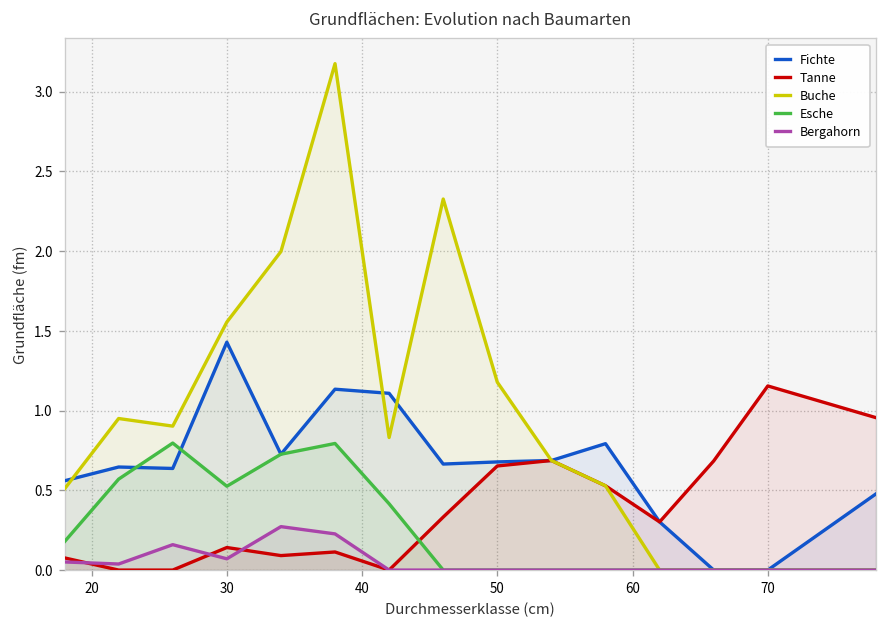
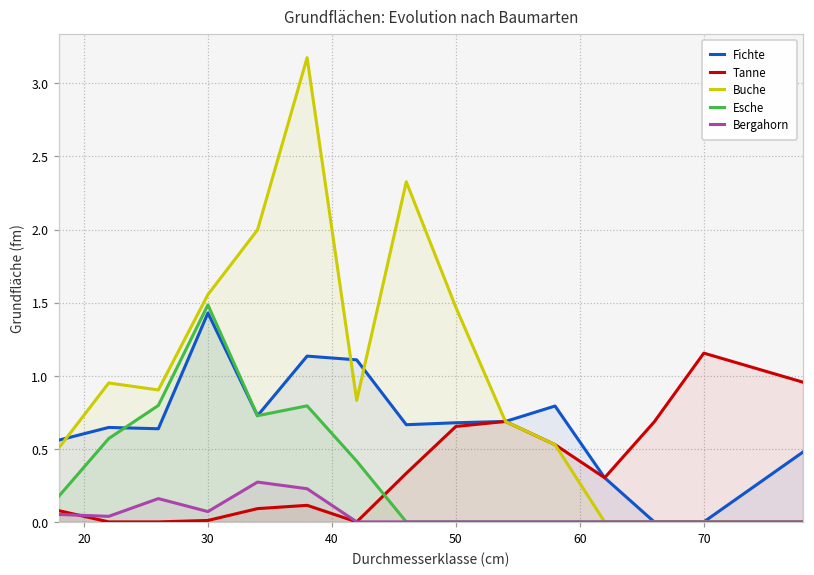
  {
    "Fichte": {
      "30": 1.43,
      "50": 0.68
    },
    "Tanne": {
-     "30": 0.14,
+     "30": 0.01,
      "50": 0.65,
      "70": 1.15
    },
    "Buche": {
      "30": 1.56,
-     "50": 1.18
+     "50": 1.47
    },
    "Esche": {
-     "30": 0.53
+     "30": 1.48
    },
    "Bergahorn": {
      "30": 0.07
    }
  }
